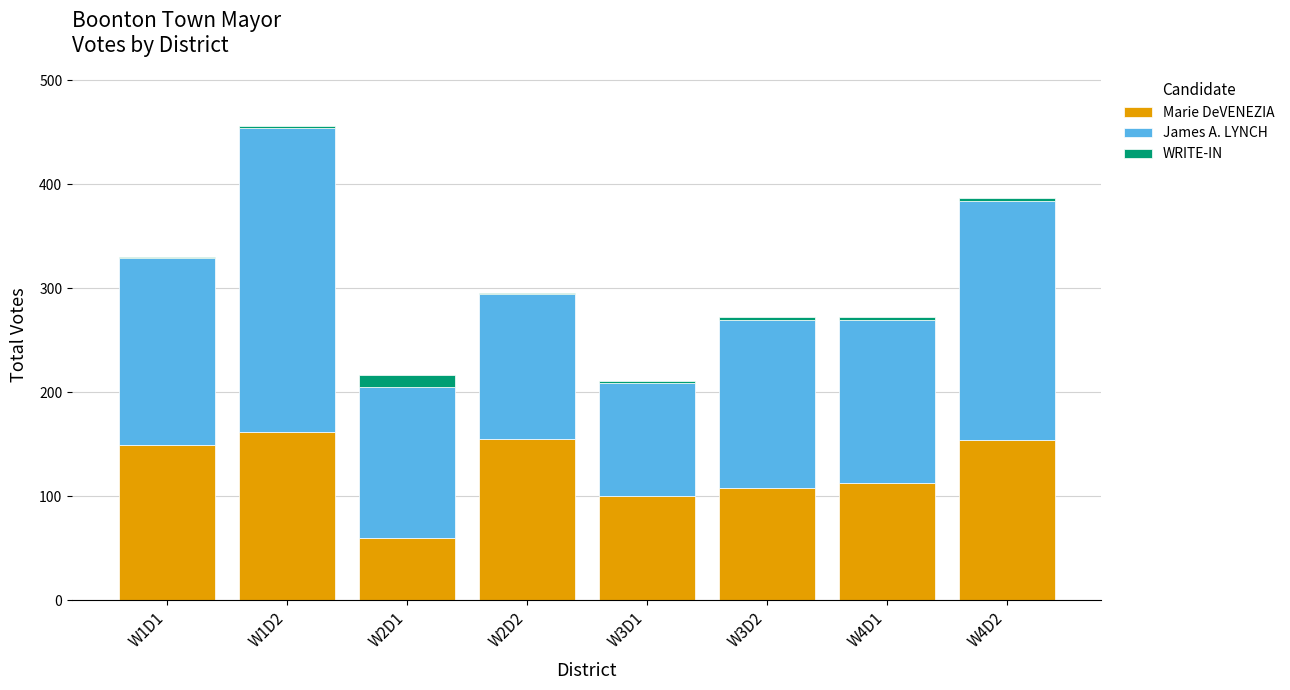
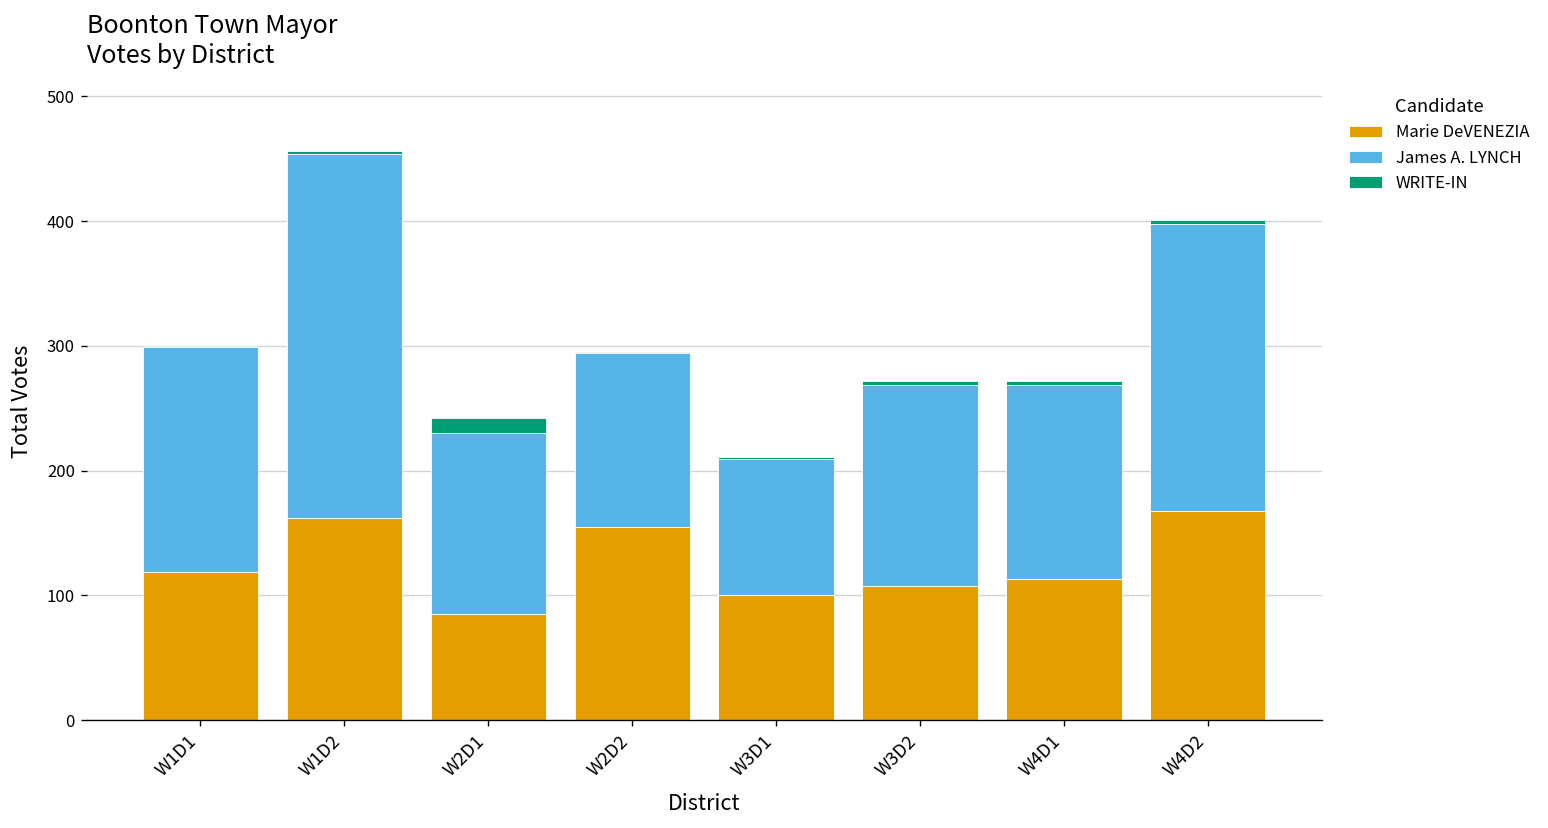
  {
    "Marie DeVENEZIA": {
-     "W1D1": 149,
+     "W1D1": 119,
      "W1D2": 162,
-     "W2D1": 60,
+     "W2D1": 85,
      "W2D2": 155,
      "W3D1": 100,
      "W3D2": 108,
      "W4D1": 113,
-     "W4D2": 154
+     "W4D2": 168
    },
    "James A. LYNCH": {
      "W1D1": 180,
      "W1D2": 292,
      "W2D1": 145,
      "W2D2": 139,
      "W3D1": 109,
      "W3D2": 161,
      "W4D1": 156,
      "W4D2": 230
    },
    "WRITE-IN": {
      "W2D1": 12,
      "W3D2": 3,
      "W4D1": 3,
      "W4D2": 3
    }
  }
